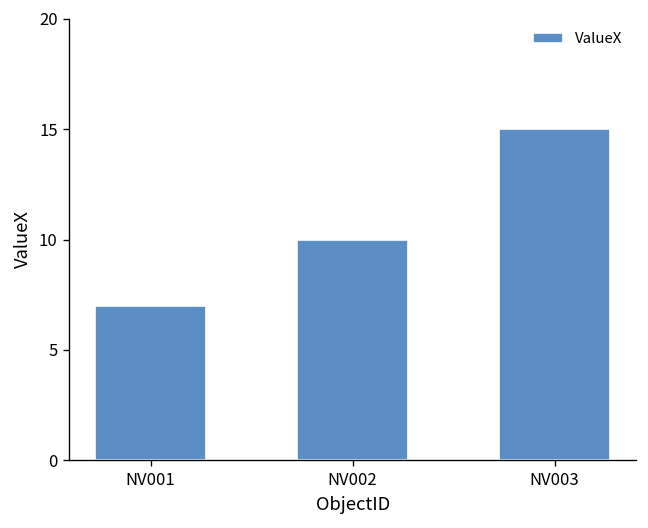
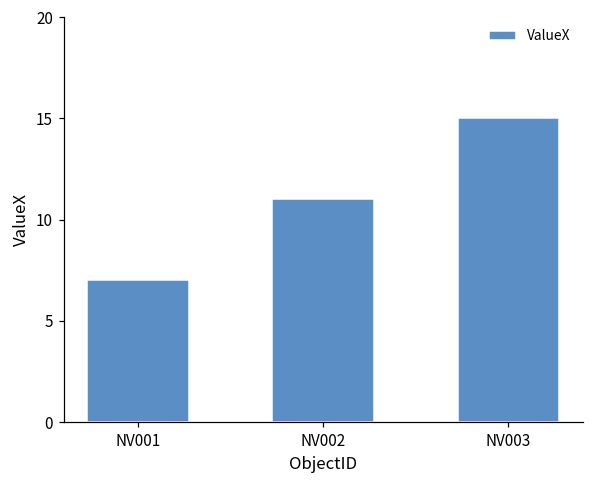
  {
    "NV001": 7,
-   "NV002": 10,
+   "NV002": 11,
    "NV003": 15
  }
